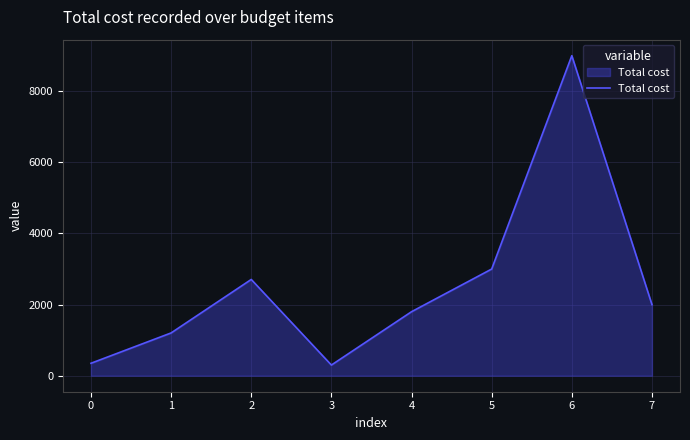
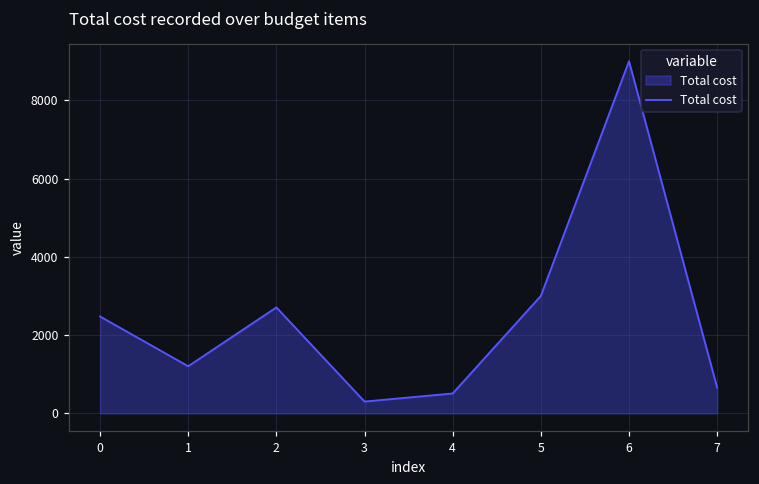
  {
-   "0": 400,
+   "0": 2500,
    "1": 1200,
    "2": 2700,
    "3": 300,
-   "4": 1800,
+   "4": 500,
    "5": 3000,
    "6": 9000,
-   "7": 2000
+   "7": 700
  }
